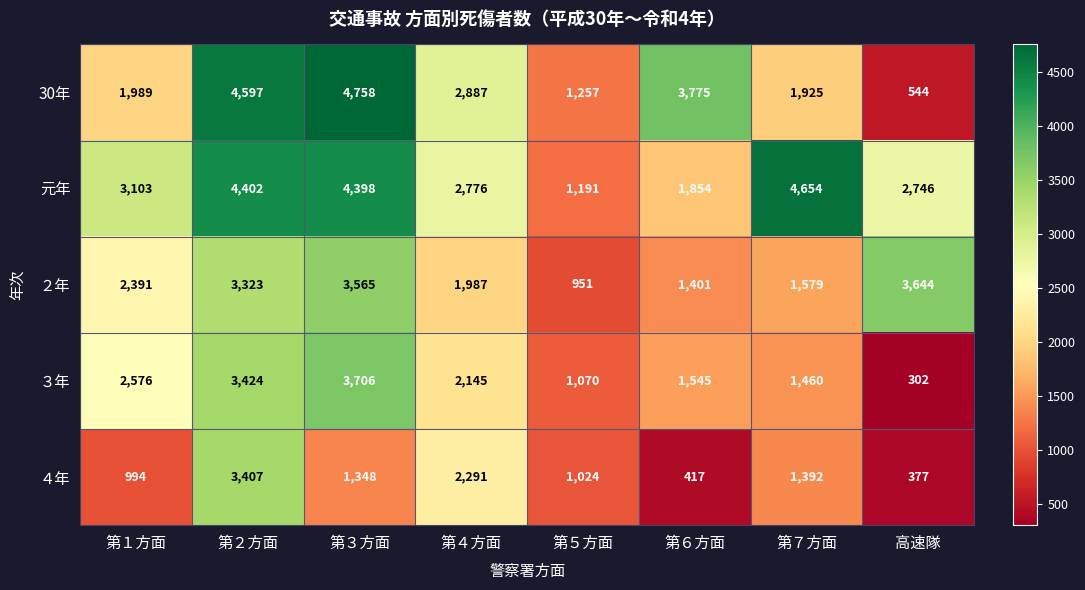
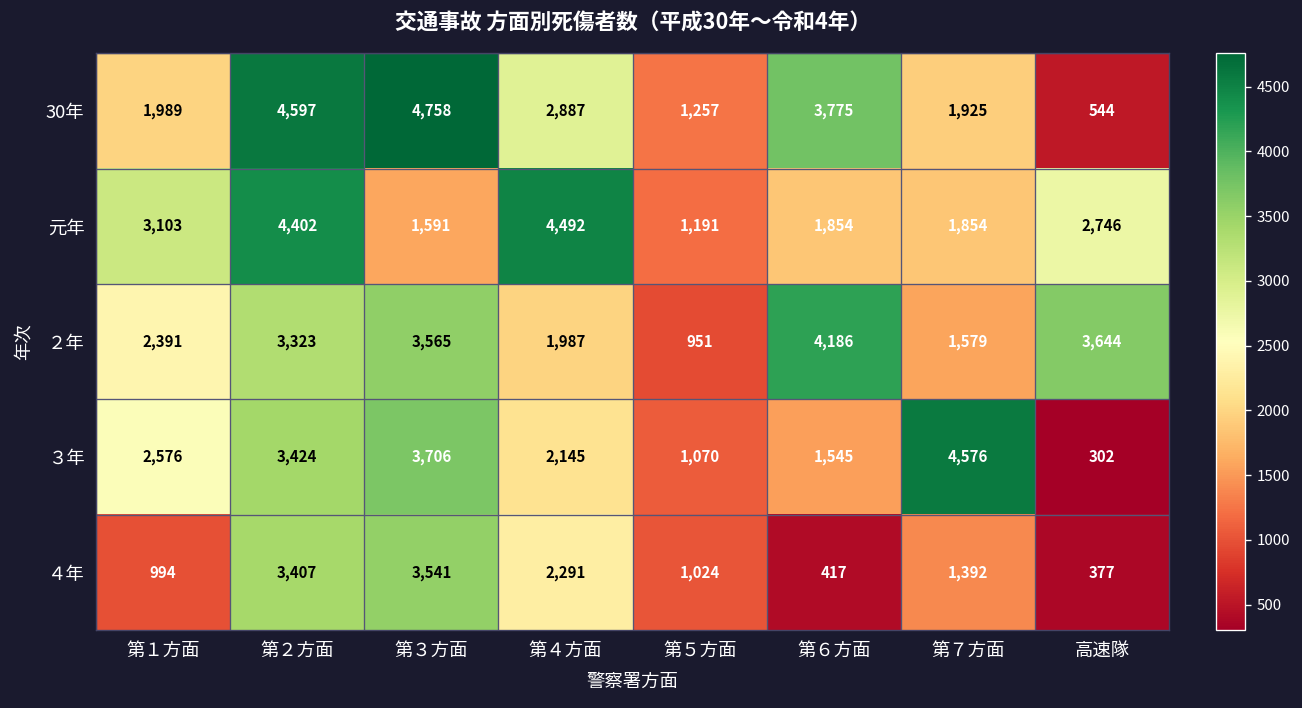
  {
    "30年": {
      "第１方面": "1,989",
      "第２方面": "4,597",
      "第３方面": "4,758",
      "第４方面": "2,887",
      "第５方面": "1,257",
      "第６方面": "3,775",
      "第７方面": "1,925",
      "高速隊": "544"
    },
    "元年": {
      "第１方面": "3,103",
      "第２方面": "4,402",
-     "第３方面": "4,398",
-     "第４方面": "2,776",
+     "第３方面": "1,591",
+     "第４方面": "4,492",
      "第５方面": "1,191",
      "第６方面": "1,854",
-     "第７方面": "4,654",
+     "第７方面": "1,854",
      "高速隊": "2,746"
    },
    "２年": {
      "第１方面": "2,391",
      "第２方面": "3,323",
      "第３方面": "3,565",
      "第４方面": "1,987",
      "第５方面": "951",
-     "第６方面": "1,401",
+     "第６方面": "4,186",
      "第７方面": "1,579",
      "高速隊": "3,644"
    },
    "３年": {
      "第１方面": "2,576",
      "第２方面": "3,424",
      "第３方面": "3,706",
      "第４方面": "2,145",
      "第５方面": "1,070",
      "第６方面": "1,545",
-     "第７方面": "1,460",
+     "第７方面": "4,576",
      "高速隊": "302"
    },
    "４年": {
      "第１方面": "994",
      "第２方面": "3,407",
-     "第３方面": "1,348",
+     "第３方面": "3,541",
      "第４方面": "2,291",
      "第５方面": "1,024",
      "第６方面": "417",
      "第７方面": "1,392",
      "高速隊": "377"
    }
  }
